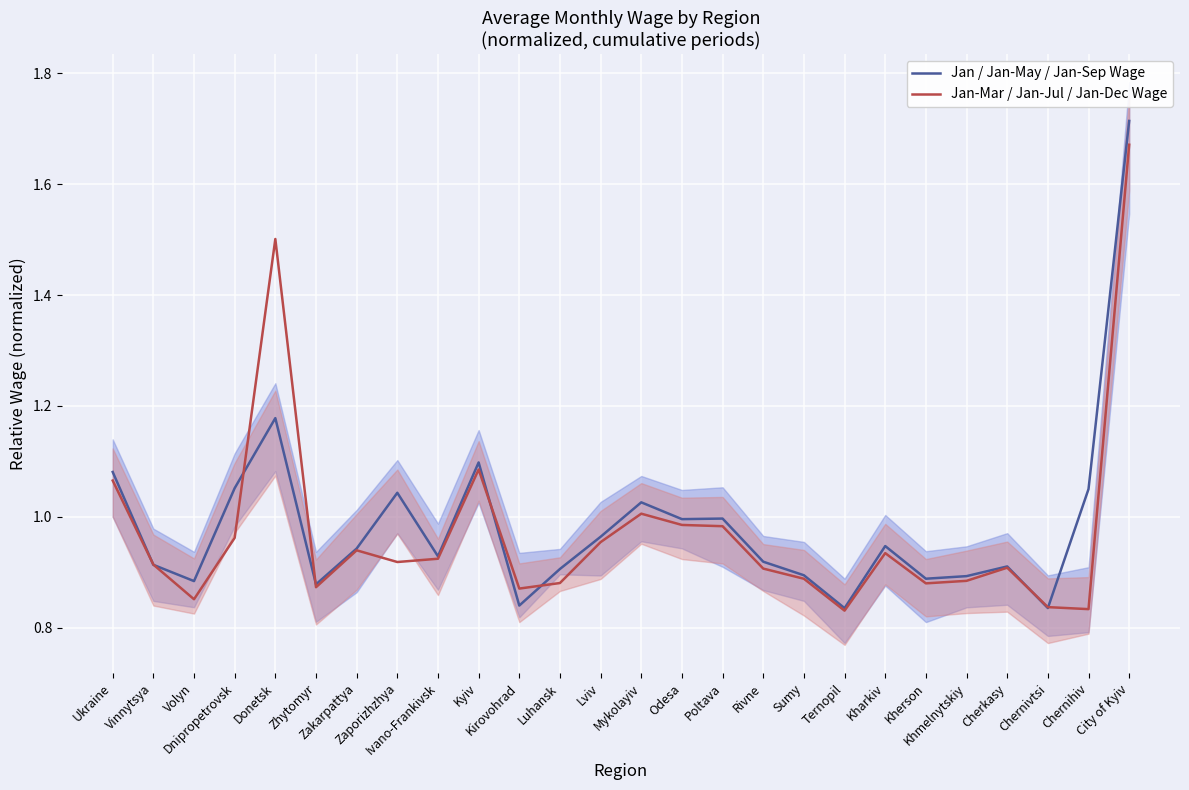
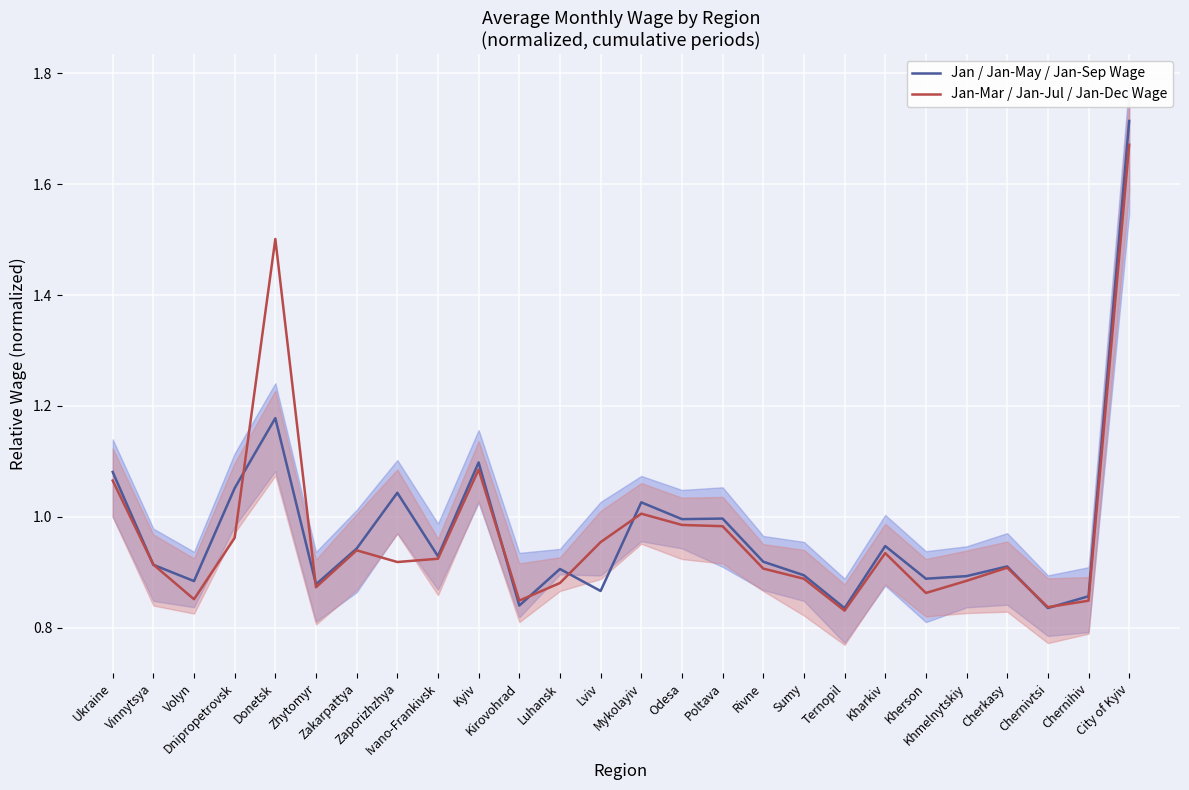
  {
    "Jan / Jan-May / Jan-Sep Wage": {
      "Ukraine": 1.08,
      "Volyn": 0.88,
      "Dnipropetrovsk": 1.05,
      "Donetsk": 1.18,
      "Zhytomyr": 0.88,
      "Zaporizhzhya": 1.04,
      "Kyiv": 1.10,
      "Kirovohrad": 0.84,
      "Luhansk": 0.91,
-     "Lviv": 0.96,
+     "Lviv": 0.87,
      "Mykolayiv": 1.03,
      "Odesa": 1.00,
      "Poltava": 1.00,
      "Rivne": 0.92,
      "Sumy": 0.89,
      "Kharkiv": 0.95,
      "Kherson": 0.89,
      "Khmelnytskiy": 0.89,
-     "Chernihiv": 1.05,
+     "Chernihiv": 0.86,
      "City of Kyiv": 1.71
    },
    "Jan-Mar / Jan-Jul / Jan-Dec Wage": {
      "Ukraine": 1.07,
      "Volyn": 0.85,
      "Dnipropetrovsk": 0.96,
      "Donetsk": 1.50,
      "Zhytomyr": 0.87,
      "Zaporizhzhya": 0.92,
      "Kyiv": 1.09,
-     "Kirovohrad": 0.87,
+     "Kirovohrad": 0.85,
      "Luhansk": 0.88,
      "Lviv": 0.95,
      "Mykolayiv": 1.01,
      "Odesa": 0.99,
      "Poltava": 0.98,
      "Rivne": 0.91,
      "Sumy": 0.89,
      "Kharkiv": 0.93,
-     "Kherson": 0.88,
+     "Kherson": 0.86,
      "Khmelnytskiy": 0.88,
-     "Chernihiv": 0.83,
+     "Chernihiv": 0.85,
      "City of Kyiv": 1.67
    }
  }
